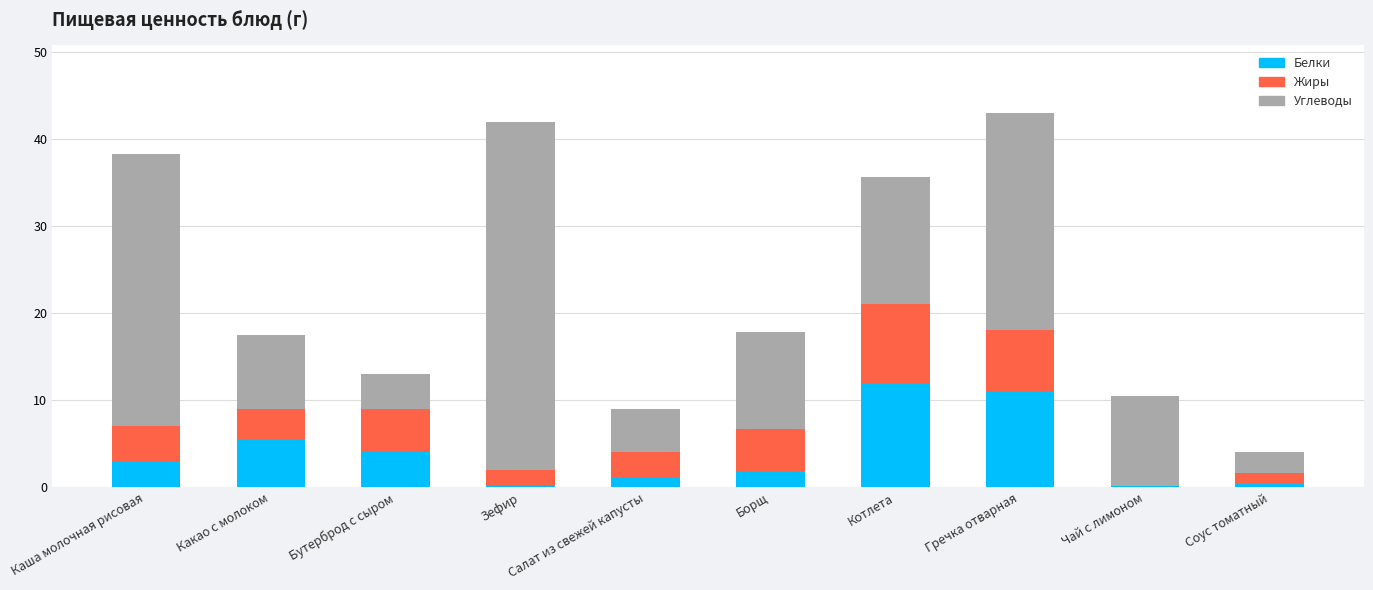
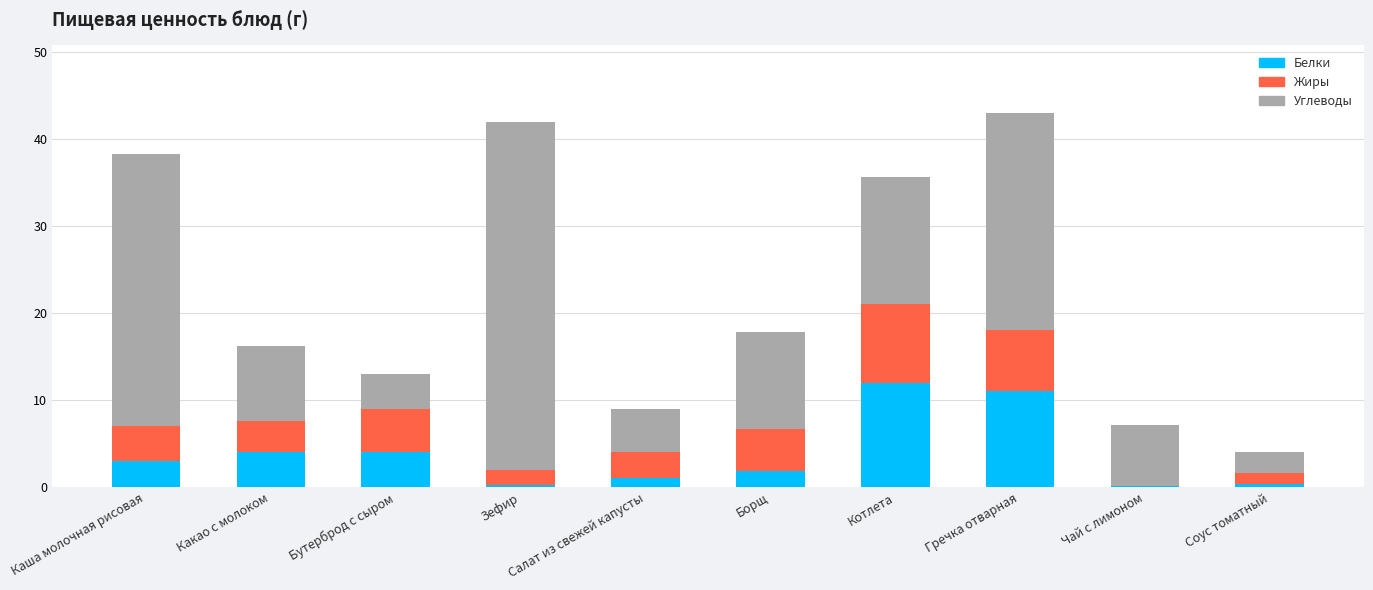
  {
    "Белки": {
      "Каша молочная рисовая": 3,
-     "Какао с молоком": 5,
+     "Какао с молоком": 4,
      "Бутерброд с сыром": 4,
      "Салат из свежей капусты": 1,
      "Борщ": 2,
      "Котлета": 12,
      "Гречка отварная": 11,
      "Соус томатный": 0
    },
    "Жиры": {
      "Каша молочная рисовая": 4,
      "Какао с молоком": 4,
      "Бутерброд с сыром": 5,
      "Зефир": 2,
      "Салат из свежей капусты": 3,
      "Борщ": 5,
      "Котлета": 9,
      "Гречка отварная": 7,
      "Соус томатный": 1
    },
    "Углеводы": {
      "Каша молочная рисовая": 31,
      "Какао с молоком": 9,
      "Бутерброд с сыром": 4,
      "Зефир": 40,
      "Салат из свежей капусты": 5,
      "Борщ": 11,
      "Котлета": 15,
      "Гречка отварная": 25,
-     "Чай с лимоном": 10,
+     "Чай с лимоном": 7,
      "Соус томатный": 2
    }
  }
